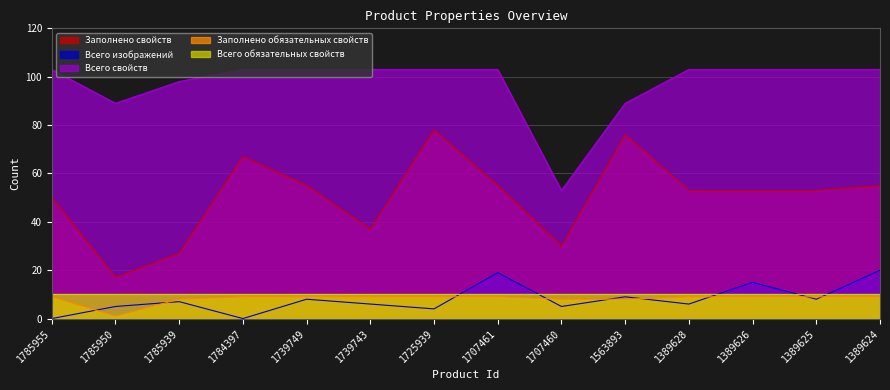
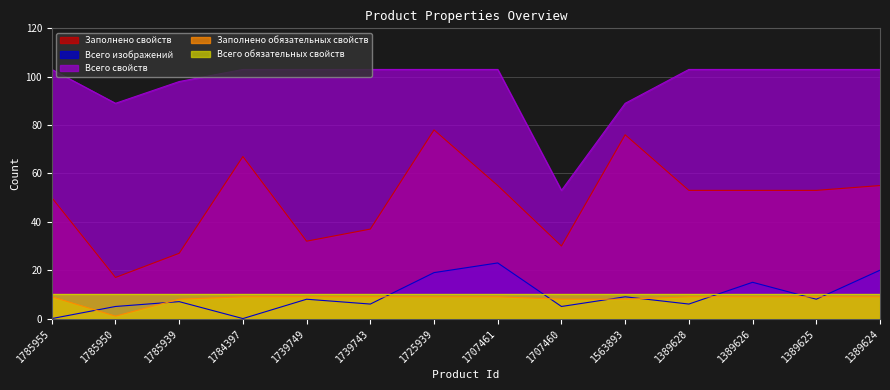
  {
    "Заполнено свойств": {
      "1785955": 50,
      "1785950": 17,
      "1785939": 27,
      "1784397": 67,
-     "1739749": 55,
+     "1739749": 32,
      "1739743": 37,
      "1725939": 78,
      "1707461": 55,
      "1707460": 30,
      "1563893": 76,
      "1389628": 53,
      "1389626": 53,
      "1389625": 53,
      "1389624": 55
    },
    "Всего изображений": {
      "1785955": 0,
      "1785950": 5,
      "1784397": 0,
      "1739743": 6,
-     "1725939": 4,
-     "1707461": 19,
+     "1725939": 19,
+     "1707461": 23,
      "1707460": 5,
      "1389628": 6,
      "1389626": 15,
      "1389624": 20
    },
    "Всего свойств": {
      "1785955": 103,
      "1785950": 89,
      "1785939": 98,
      "1725939": 103,
      "1707461": 103,
      "1707460": 53,
      "1563893": 89,
      "1389628": 103,
      "1389626": 103,
      "1389625": 103,
      "1389624": 103
    },
    "Заполнено обязательных свойств": {
      "1785950": 1,
      "1707460": 8
    },
    "Всего обязательных свойств": {
      "1785950": 10,
      "1785939": 10,
      "1707460": 10
    }
  }
